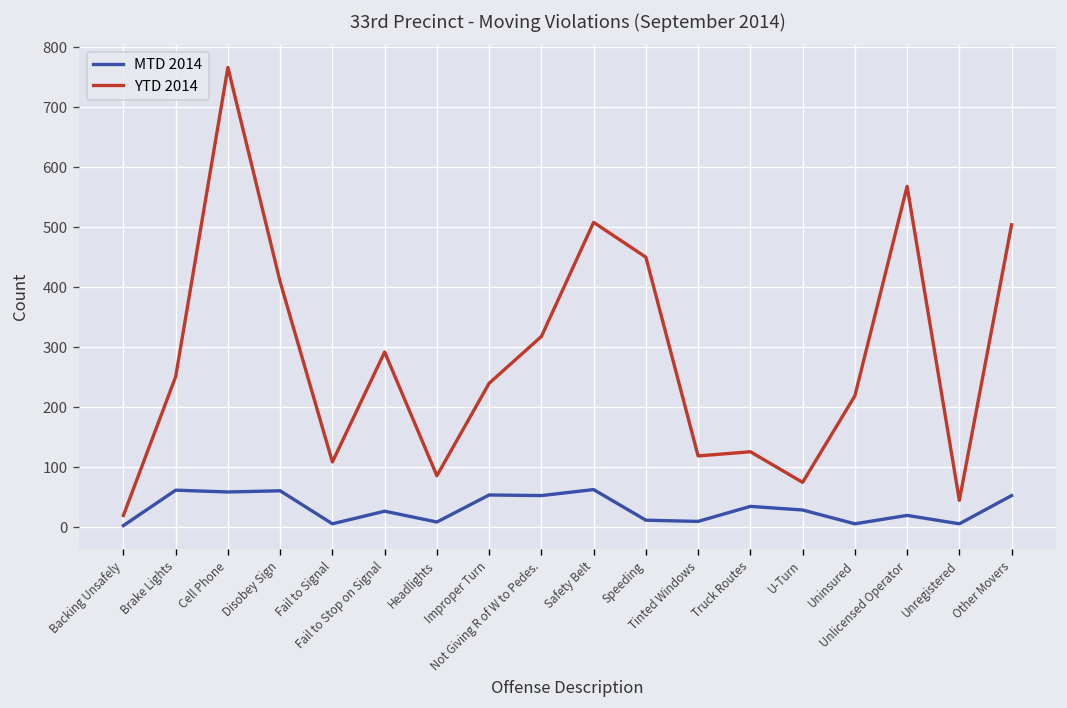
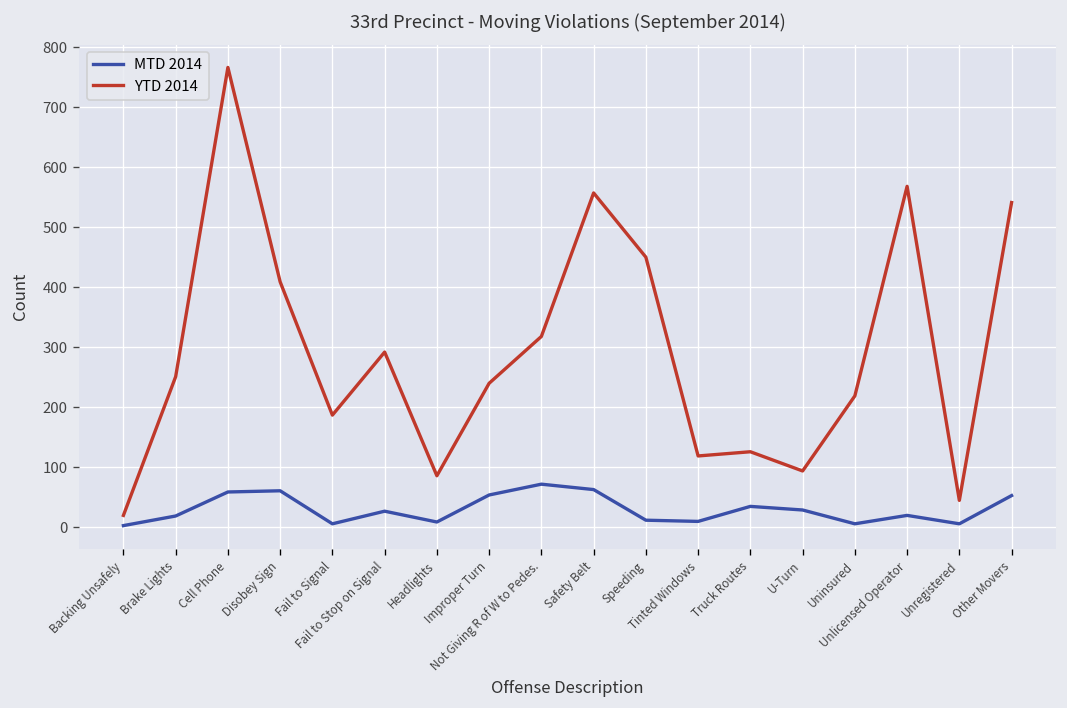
  {
    "MTD 2014": {
      "Backing Unsafely": 0,
-     "Brake Lights": 60,
+     "Brake Lights": 20,
      "Cell Phone": 60,
      "Disobey Sign": 60,
      "Fail to Signal": 10,
      "Fail to Stop on Signal": 30,
      "Headlights": 10,
      "Improper Turn": 50,
-     "Not Giving R of W to Pedes.": 50,
+     "Not Giving R of W to Pedes.": 70,
      "Safety Belt": 60,
      "Speeding": 10,
      "Tinted Windows": 10,
      "Truck Routes": 40,
      "U-Turn": 30,
      "Uninsured": 10,
      "Unlicensed Operator": 20,
      "Unregistered": 10,
      "Other Movers": 50
    },
    "YTD 2014": {
      "Backing Unsafely": 20,
      "Brake Lights": 250,
      "Cell Phone": 770,
      "Disobey Sign": 410,
-     "Fail to Signal": 110,
+     "Fail to Signal": 190,
      "Fail to Stop on Signal": 290,
      "Headlights": 90,
      "Improper Turn": 240,
      "Not Giving R of W to Pedes.": 320,
-     "Safety Belt": 510,
+     "Safety Belt": 560,
      "Speeding": 450,
      "Tinted Windows": 120,
      "Truck Routes": 130,
-     "U-Turn": 80,
+     "U-Turn": 90,
      "Uninsured": 220,
      "Unlicensed Operator": 570,
      "Unregistered": 50,
-     "Other Movers": 500
+     "Other Movers": 540
    }
  }
